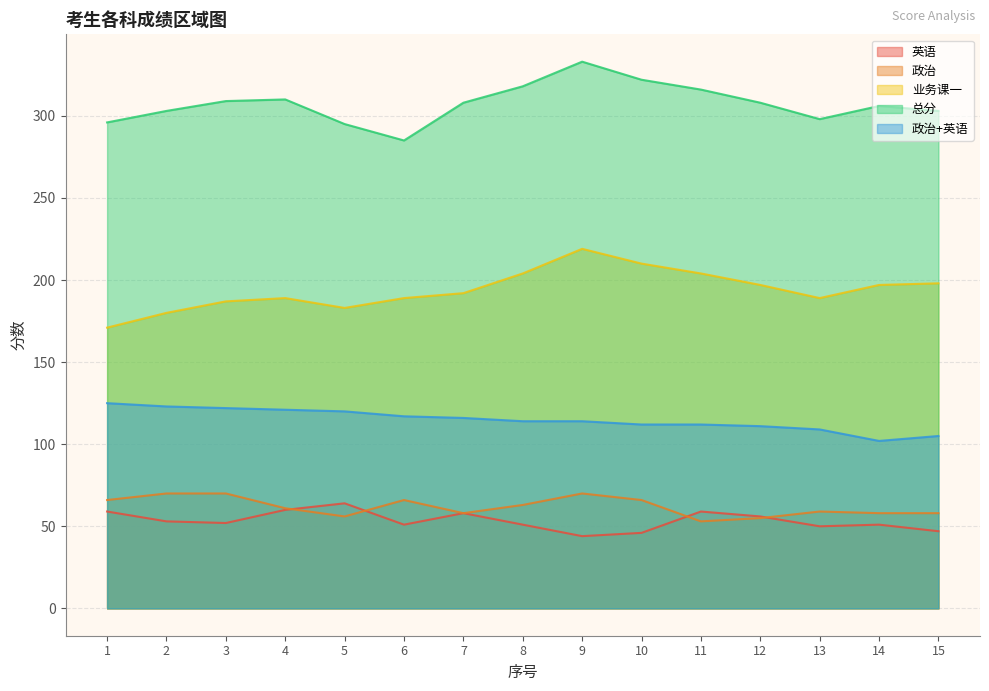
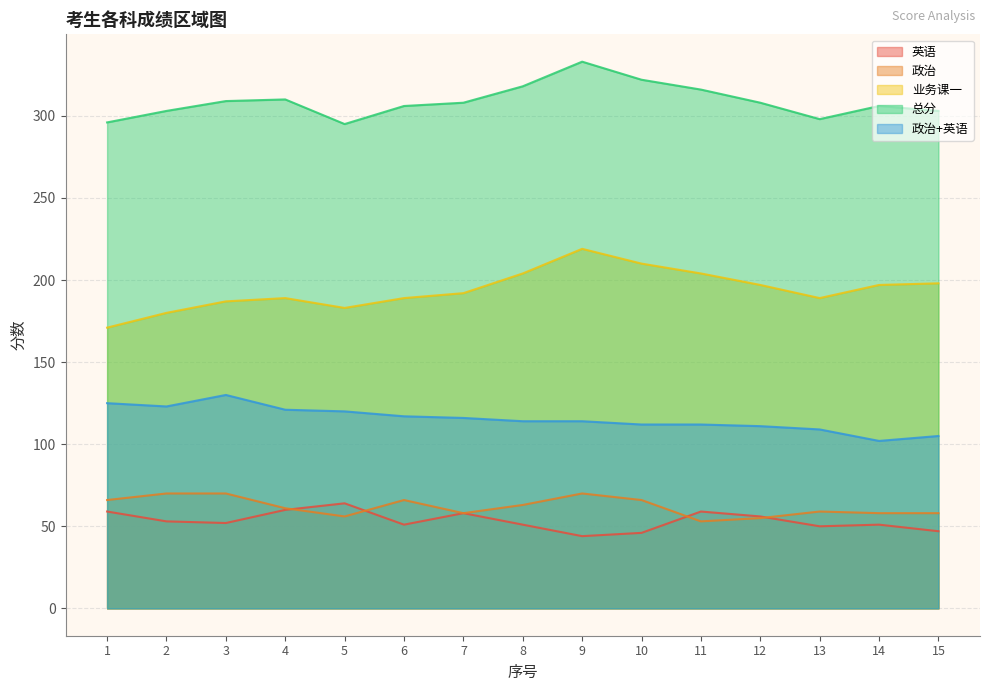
  {
    "总分": {
      "1": 296,
      "2": 303,
      "3": 309,
      "4": 310,
      "5": 295,
-     "6": 285,
+     "6": 306,
      "7": 308,
      "8": 318,
      "9": 333,
      "10": 322,
      "11": 316,
      "12": 308,
      "13": 298
    },
    "政治+英语": {
      "1": 125,
      "2": 123,
-     "3": 122,
+     "3": 130,
      "4": 121,
      "5": 120,
      "6": 117,
      "7": 116,
      "8": 114,
      "9": 114,
      "10": 112,
      "11": 112,
      "12": 111,
      "13": 109,
      "14": 102,
      "15": 105
    }
  }
